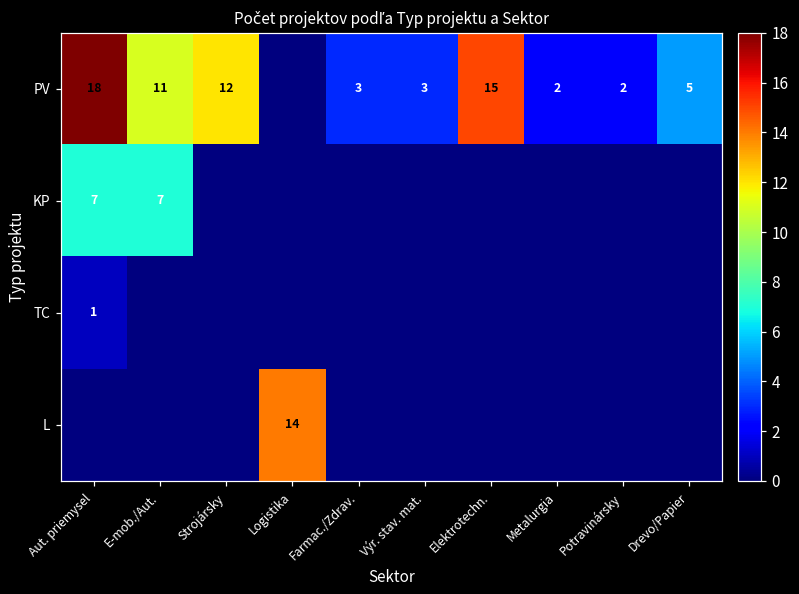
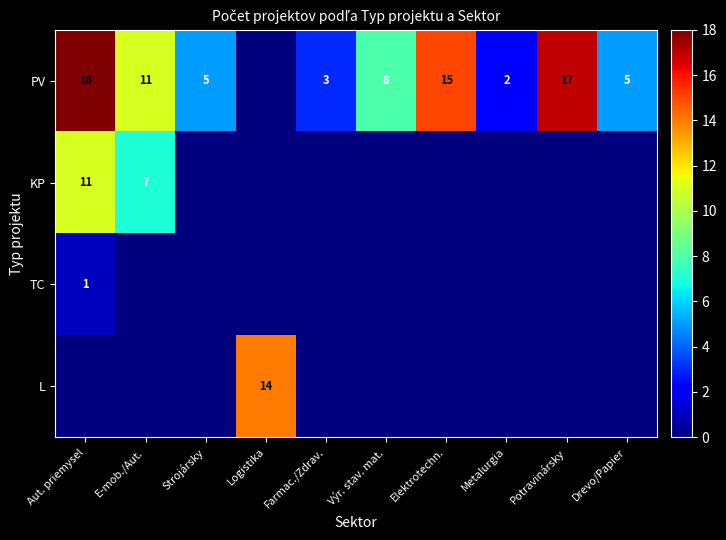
  {
    "PV": {
      "Aut. priemysel": 18,
      "E-mob./Aut.": 11,
-     "Strojársky": 12,
+     "Strojársky": 5,
      "Farmac./Zdrav.": 3,
-     "Výr. stav. mat.": 3,
+     "Výr. stav. mat.": 8,
      "Elektrotechn.": 15,
      "Metalurgia": 2,
-     "Potravinársky": 2,
+     "Potravinársky": 17,
      "Drevo/Papier": 5
    },
    "KP": {
-     "Aut. priemysel": 7,
+     "Aut. priemysel": 11,
      "E-mob./Aut.": 7
    },
    "TC": {
      "Aut. priemysel": 1
    },
    "L": {
      "Logistika": 14
    }
  }
